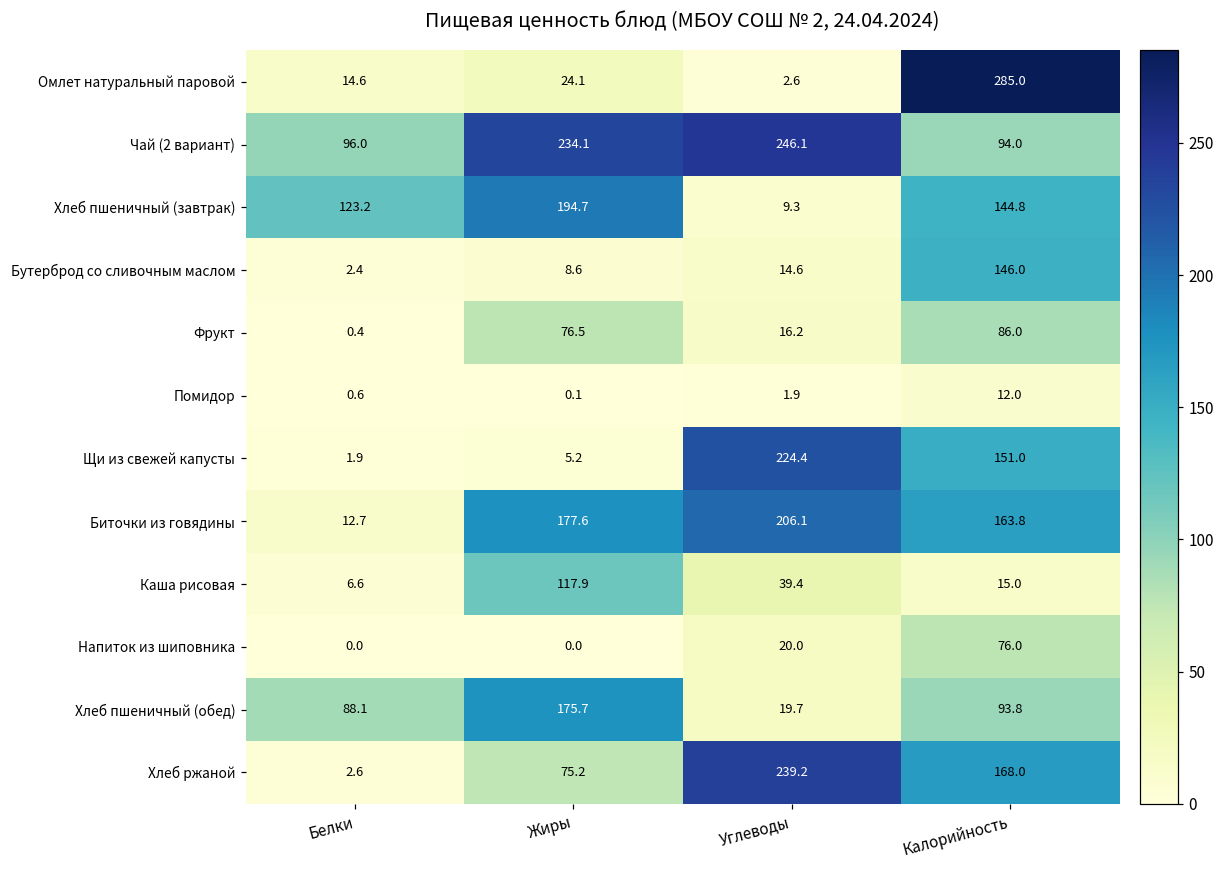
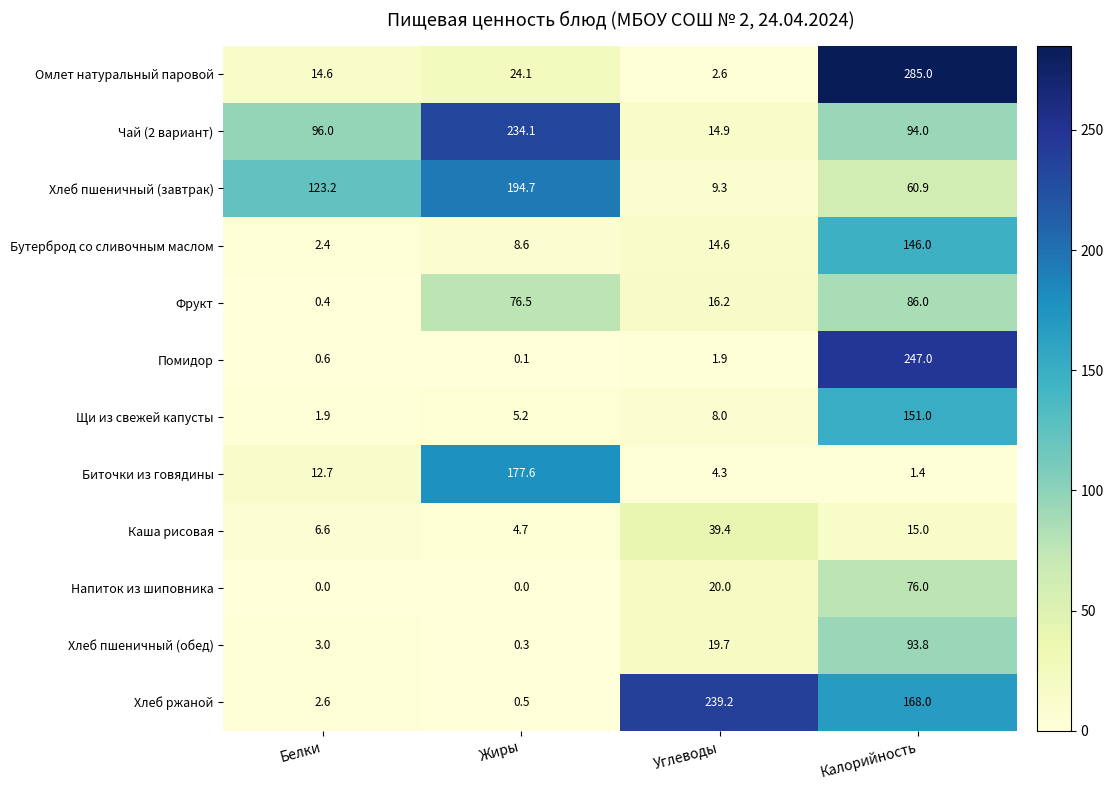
  {
    "Омлет натуральный паровой": {
      "Белки": 14.6,
      "Жиры": 24.1,
      "Углеводы": 2.6,
      "Калорийность": 285.0
    },
    "Чай (2 вариант)": {
      "Белки": 96.0,
      "Жиры": 234.1,
-     "Углеводы": 246.1,
+     "Углеводы": 14.9,
      "Калорийность": 94.0
    },
    "Хлеб пшеничный (завтрак)": {
      "Белки": 123.2,
      "Жиры": 194.7,
      "Углеводы": 9.3,
-     "Калорийность": 144.8
+     "Калорийность": 60.9
    },
    "Бутерброд со сливочным маслом": {
      "Белки": 2.4,
      "Жиры": 8.6,
      "Углеводы": 14.6,
      "Калорийность": 146.0
    },
    "Фрукт": {
      "Белки": 0.4,
      "Жиры": 76.5,
      "Углеводы": 16.2,
      "Калорийность": 86.0
    },
    "Помидор": {
      "Белки": 0.6,
      "Жиры": 0.1,
      "Углеводы": 1.9,
-     "Калорийность": 12.0
+     "Калорийность": 247.0
    },
    "Щи из свежей капусты": {
      "Белки": 1.9,
      "Жиры": 5.2,
-     "Углеводы": 224.4,
+     "Углеводы": 8.0,
      "Калорийность": 151.0
    },
    "Биточки из говядины": {
      "Белки": 12.7,
      "Жиры": 177.6,
-     "Углеводы": 206.1,
-     "Калорийность": 163.8
+     "Углеводы": 4.3,
+     "Калорийность": 1.4
    },
    "Каша рисовая": {
      "Белки": 6.6,
-     "Жиры": 117.9,
+     "Жиры": 4.7,
      "Углеводы": 39.4,
      "Калорийность": 15.0
    },
    "Напиток из шиповника": {
      "Белки": 0.0,
      "Жиры": 0.0,
      "Углеводы": 20.0,
      "Калорийность": 76.0
    },
    "Хлеб пшеничный (обед)": {
-     "Белки": 88.1,
-     "Жиры": 175.7,
+     "Белки": 3.0,
+     "Жиры": 0.3,
      "Углеводы": 19.7,
      "Калорийность": 93.8
    },
    "Хлеб ржаной": {
      "Белки": 2.6,
-     "Жиры": 75.2,
+     "Жиры": 0.5,
      "Углеводы": 239.2,
      "Калорийность": 168.0
    }
  }
